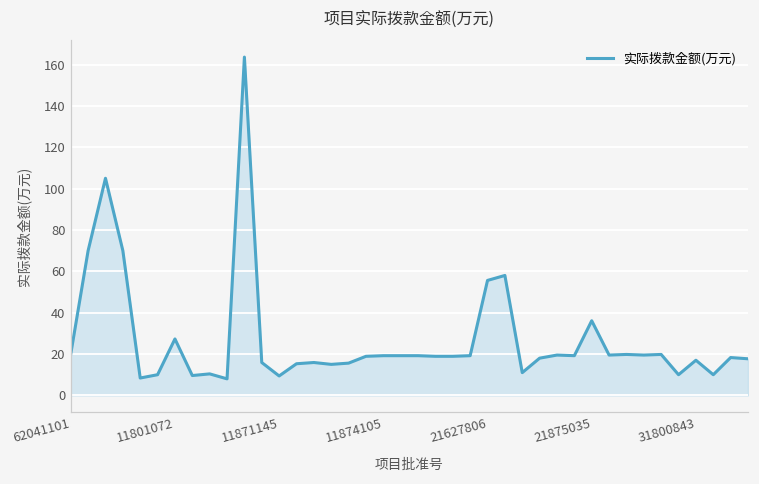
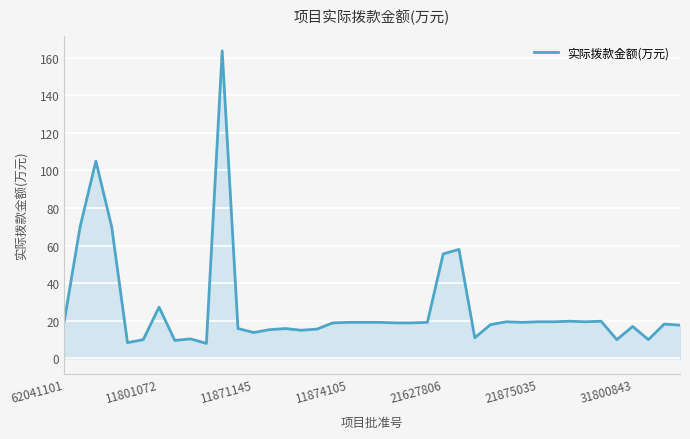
  {
    "62041101": 20,
    "11801072": 27,
-   "11871145": 9,
+   "11871145": 14,
    "11874105": 19,
    "21627806": 56,
-   "21875035": 36,
+   "21875035": 20,
    "31800843": 17
  }
